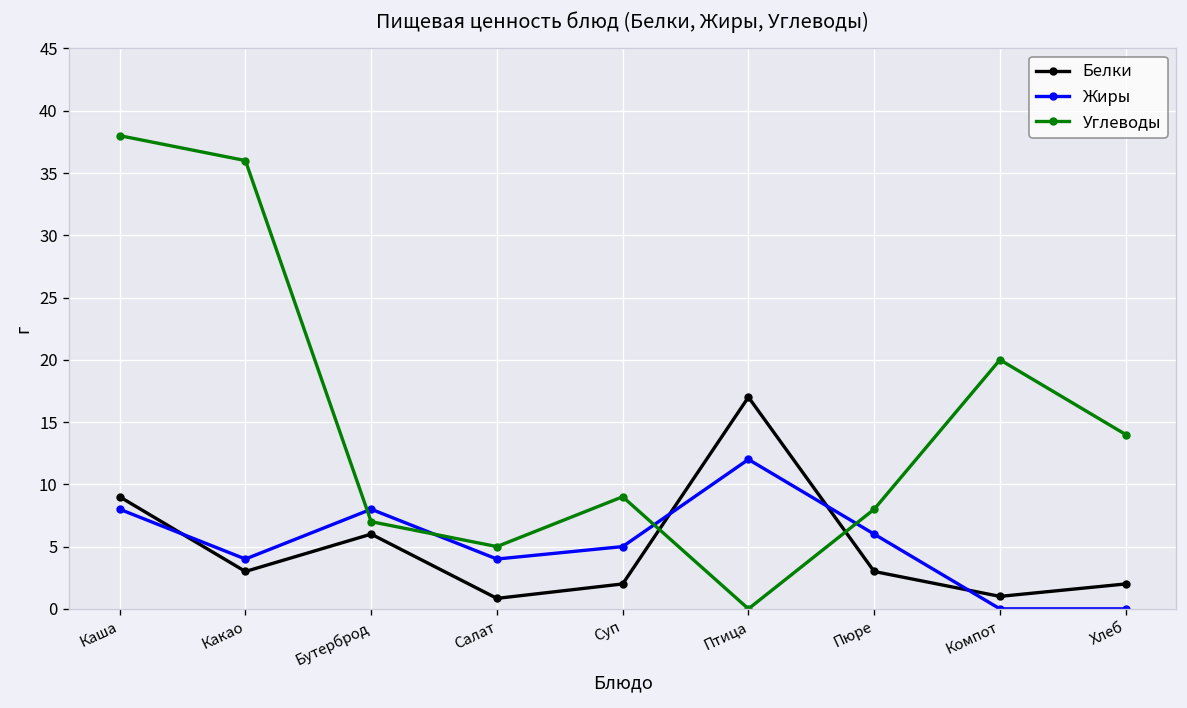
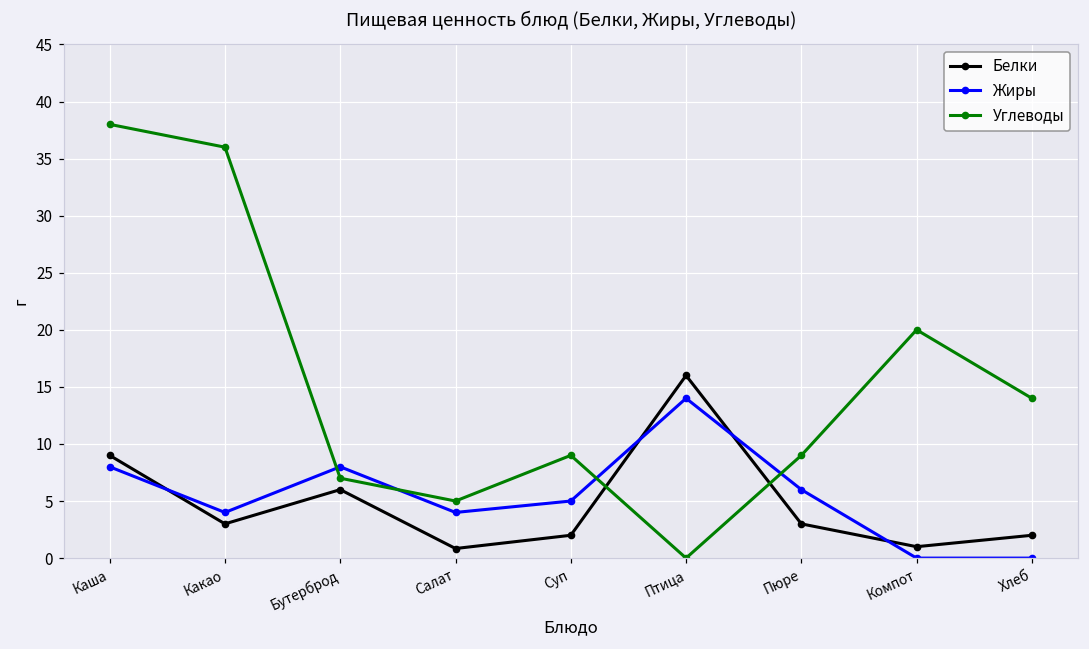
  {
    "Белки": {
      "Каша": 9,
      "Какао": 3,
      "Бутерброд": 6,
      "Салат": 1,
      "Суп": 2,
-     "Птица": 17,
+     "Птица": 16,
      "Пюре": 3,
      "Компот": 1,
      "Хлеб": 2
    },
    "Жиры": {
      "Каша": 8,
      "Какао": 4,
      "Бутерброд": 8,
      "Салат": 4,
      "Суп": 5,
-     "Птица": 12,
+     "Птица": 14,
      "Пюре": 6,
      "Компот": 0,
      "Хлеб": 0
    },
    "Углеводы": {
      "Каша": 38,
      "Какао": 36,
      "Бутерброд": 7,
      "Салат": 5,
      "Суп": 9,
      "Птица": 0,
-     "Пюре": 8,
+     "Пюре": 9,
      "Компот": 20,
      "Хлеб": 14
    }
  }
